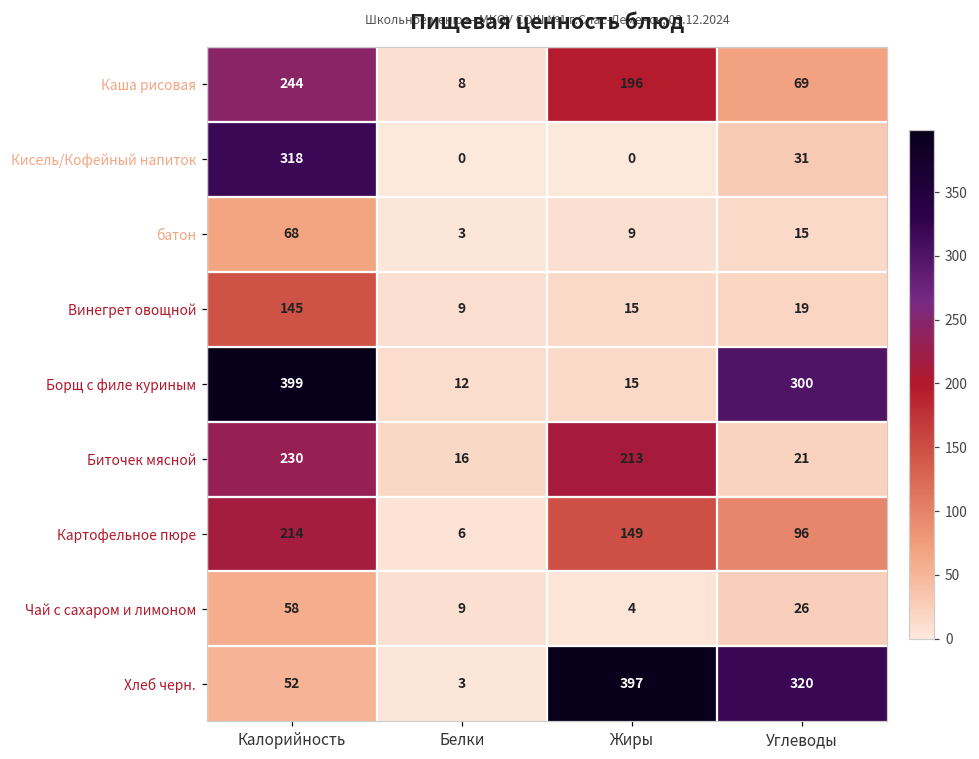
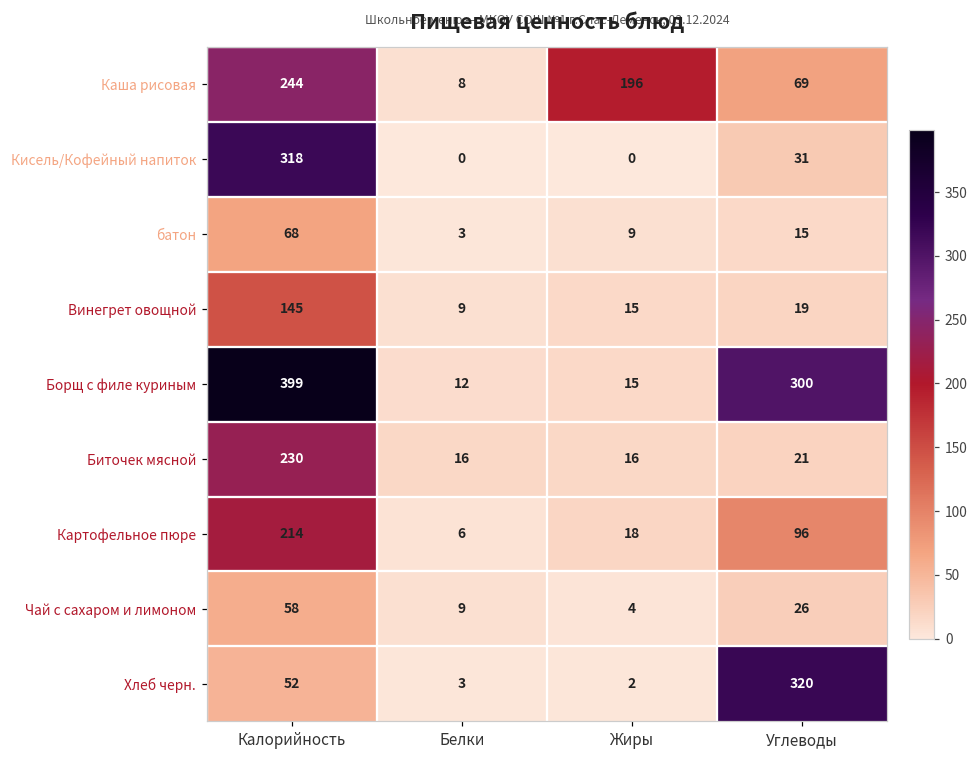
  {
    "Каша рисовая": {
      "Калорийность": 244,
      "Белки": 8,
      "Жиры": 196,
      "Углеводы": 69
    },
    "Кисель/Кофейный напиток": {
      "Калорийность": 318,
      "Белки": 0,
      "Жиры": 0,
      "Углеводы": 31
    },
    "батон": {
      "Калорийность": 68,
      "Белки": 3,
      "Жиры": 9,
      "Углеводы": 15
    },
    "Винегрет овощной": {
      "Калорийность": 145,
      "Белки": 9,
      "Жиры": 15,
      "Углеводы": 19
    },
    "Борщ с филе куриным": {
      "Калорийность": 399,
      "Белки": 12,
      "Жиры": 15,
      "Углеводы": 300
    },
    "Биточек мясной": {
      "Калорийность": 230,
      "Белки": 16,
-     "Жиры": 213,
+     "Жиры": 16,
      "Углеводы": 21
    },
    "Картофельное пюре": {
      "Калорийность": 214,
      "Белки": 6,
-     "Жиры": 149,
+     "Жиры": 18,
      "Углеводы": 96
    },
    "Чай с сахаром и лимоном": {
      "Калорийность": 58,
      "Белки": 9,
      "Жиры": 4,
      "Углеводы": 26
    },
    "Хлеб черн.": {
      "Калорийность": 52,
      "Белки": 3,
-     "Жиры": 397,
+     "Жиры": 2,
      "Углеводы": 320
    }
  }
